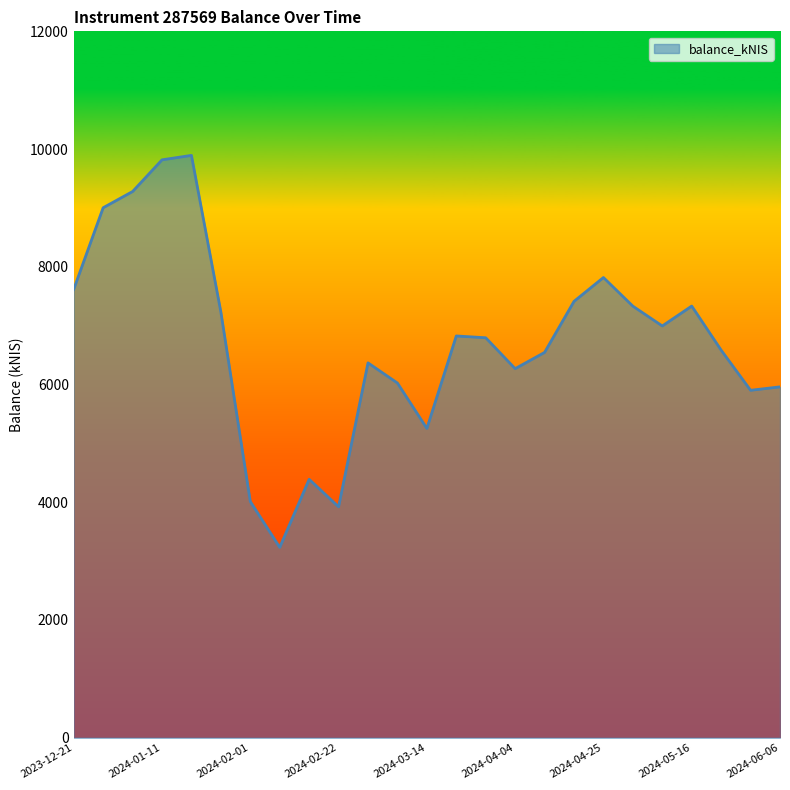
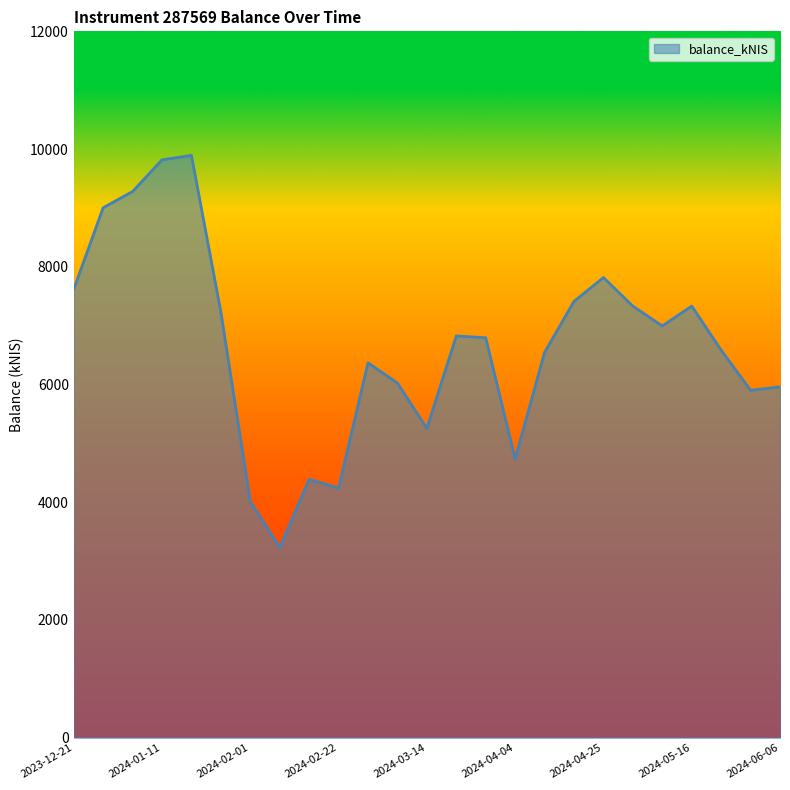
  {
    "2023-12-21": 7600,
    "2024-01-11": 9800,
    "2024-02-01": 4000,
-   "2024-02-22": 3900,
+   "2024-02-22": 4200,
    "2024-03-14": 5300,
-   "2024-04-04": 6300,
+   "2024-04-04": 4700,
    "2024-04-25": 7800,
    "2024-05-16": 7300,
    "2024-06-06": 6000
  }
